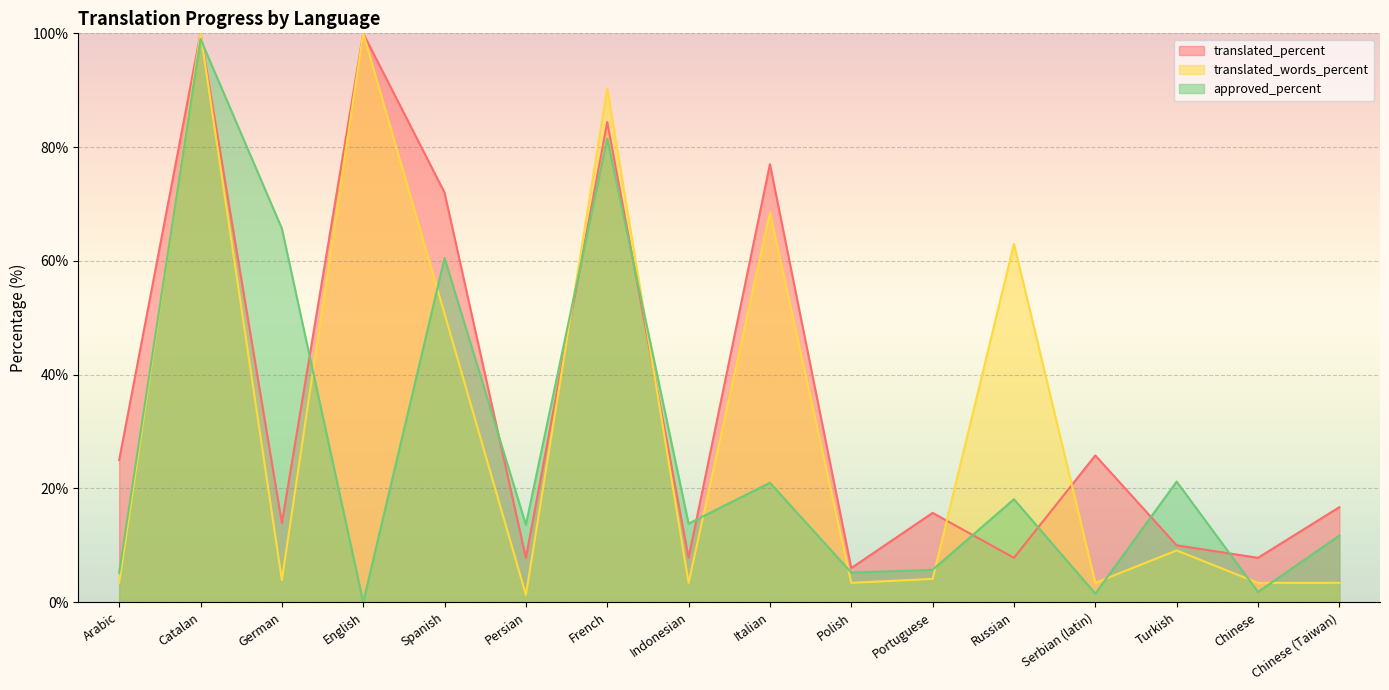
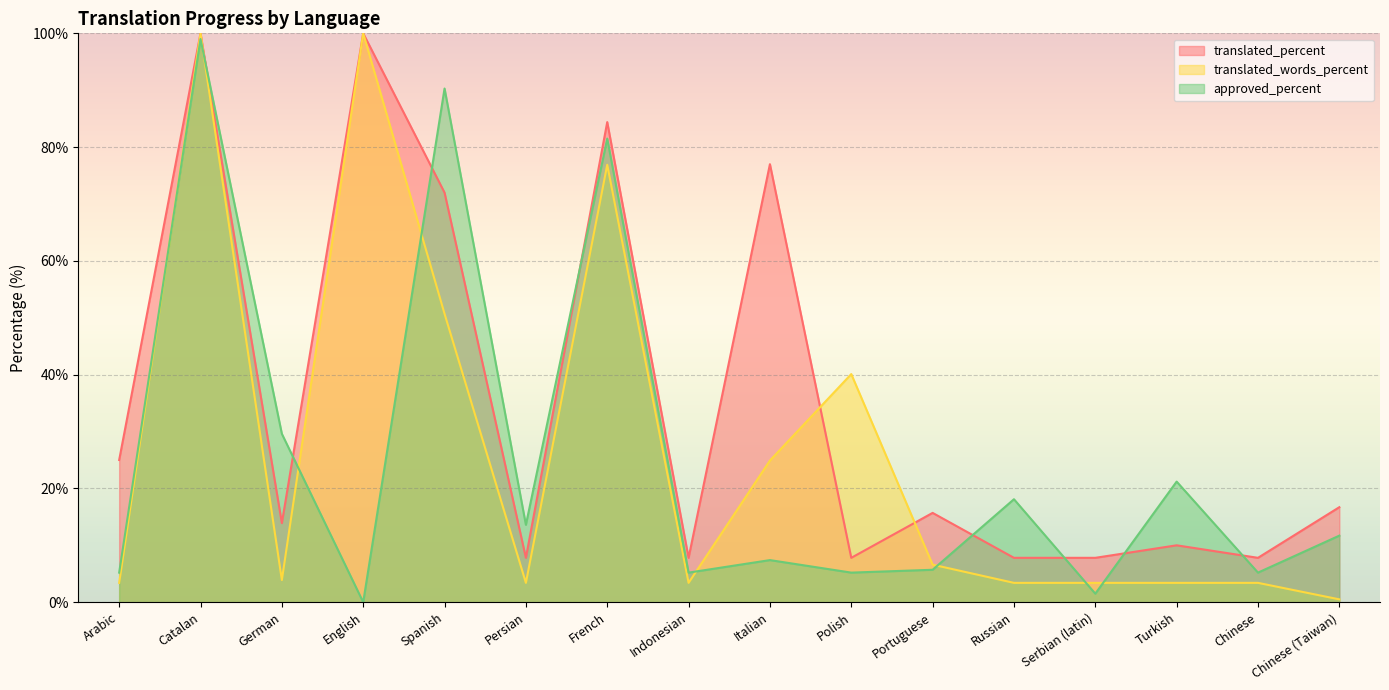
  {
    "translated_percent": {
      "Arabic": "25%",
      "German": "14%",
      "Spanish": "72%",
      "Persian": "8%",
      "French": "84%",
      "Indonesian": "8%",
      "Italian": "77%",
-     "Polish": "6%",
+     "Polish": "8%",
      "Portuguese": "16%",
      "Russian": "8%",
-     "Serbian (latin)": "26%",
+     "Serbian (latin)": "8%",
      "Turkish": "10%",
      "Chinese": "8%",
      "Chinese (Taiwan)": "17%"
    },
    "translated_words_percent": {
      "Arabic": "3%",
      "German": "4%",
      "Spanish": "51%",
-     "Persian": "1%",
-     "French": "90%",
+     "Persian": "3%",
+     "French": "77%",
      "Indonesian": "3%",
-     "Italian": "69%",
-     "Polish": "3%",
-     "Portuguese": "4%",
-     "Russian": "63%",
+     "Italian": "25%",
+     "Polish": "40%",
+     "Portuguese": "7%",
+     "Russian": "3%",
      "Serbian (latin)": "3%",
-     "Turkish": "9%",
+     "Turkish": "3%",
      "Chinese": "3%",
-     "Chinese (Taiwan)": "3%"
+     "Chinese (Taiwan)": "1%"
    },
    "approved_percent": {
      "Arabic": "5%",
      "Catalan": "99%",
-     "German": "66%",
+     "German": "30%",
      "English": "0%",
-     "Spanish": "61%",
+     "Spanish": "90%",
      "Persian": "14%",
      "French": "82%",
-     "Indonesian": "14%",
-     "Italian": "21%",
+     "Indonesian": "5%",
+     "Italian": "7%",
      "Polish": "5%",
      "Portuguese": "6%",
      "Russian": "18%",
      "Serbian (latin)": "2%",
      "Turkish": "21%",
-     "Chinese": "2%",
+     "Chinese": "5%",
      "Chinese (Taiwan)": "12%"
    }
  }
